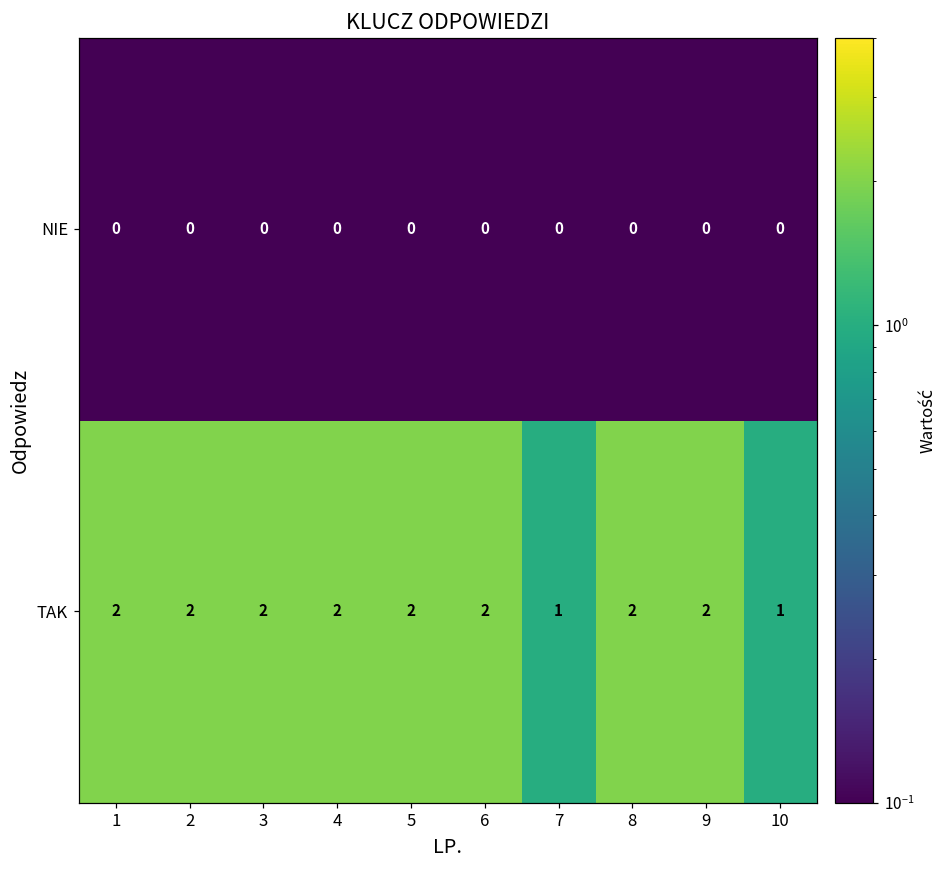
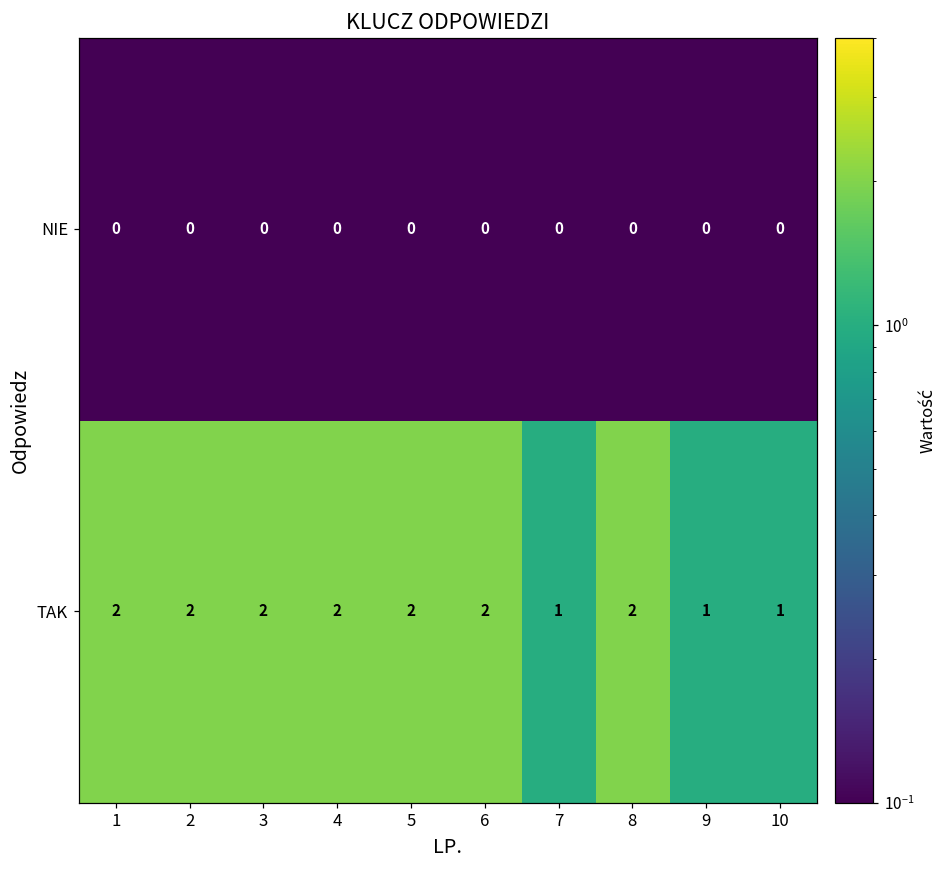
  {
    "NIE": {
      "1": 0,
      "2": 0,
      "3": 0,
      "4": 0,
      "5": 0,
      "6": 0,
      "7": 0,
      "8": 0,
      "9": 0,
      "10": 0
    },
    "TAK": {
      "1": 2,
      "2": 2,
      "3": 2,
      "4": 2,
      "5": 2,
      "6": 2,
      "7": 1,
      "8": 2,
-     "9": 2,
+     "9": 1,
      "10": 1
    }
  }
